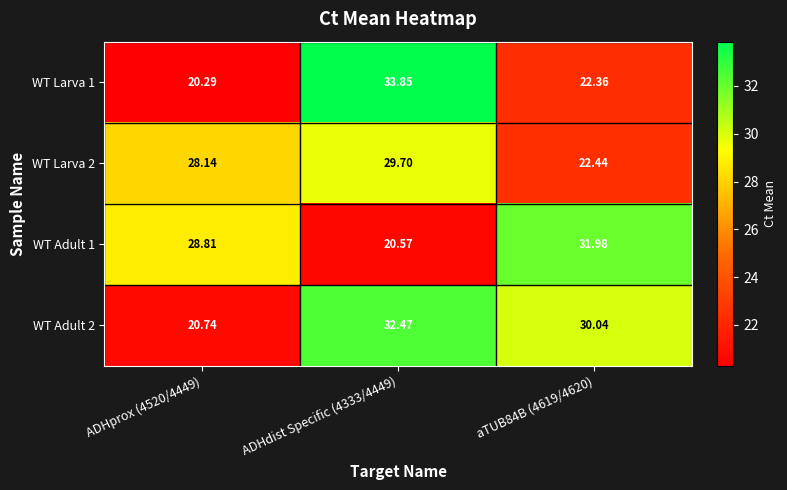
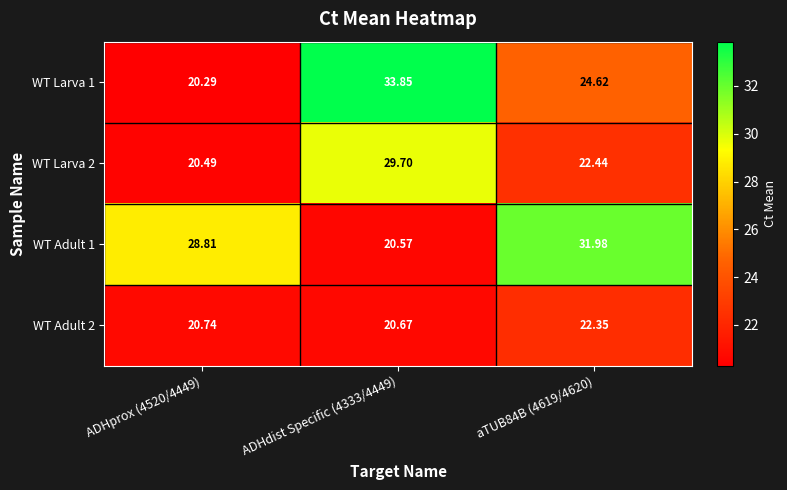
  {
    "WT Larva 1": {
      "ADHprox (4520/4449)": 20.29,
      "ADHdist Specific (4333/4449)": 33.85,
-     "aTUB84B (4619/4620)": 22.36
+     "aTUB84B (4619/4620)": 24.62
    },
    "WT Larva 2": {
-     "ADHprox (4520/4449)": 28.14,
+     "ADHprox (4520/4449)": 20.49,
      "ADHdist Specific (4333/4449)": 29.70,
      "aTUB84B (4619/4620)": 22.44
    },
    "WT Adult 1": {
      "ADHprox (4520/4449)": 28.81,
      "ADHdist Specific (4333/4449)": 20.57,
      "aTUB84B (4619/4620)": 31.98
    },
    "WT Adult 2": {
      "ADHprox (4520/4449)": 20.74,
-     "ADHdist Specific (4333/4449)": 32.47,
-     "aTUB84B (4619/4620)": 30.04
+     "ADHdist Specific (4333/4449)": 20.67,
+     "aTUB84B (4619/4620)": 22.35
    }
  }
